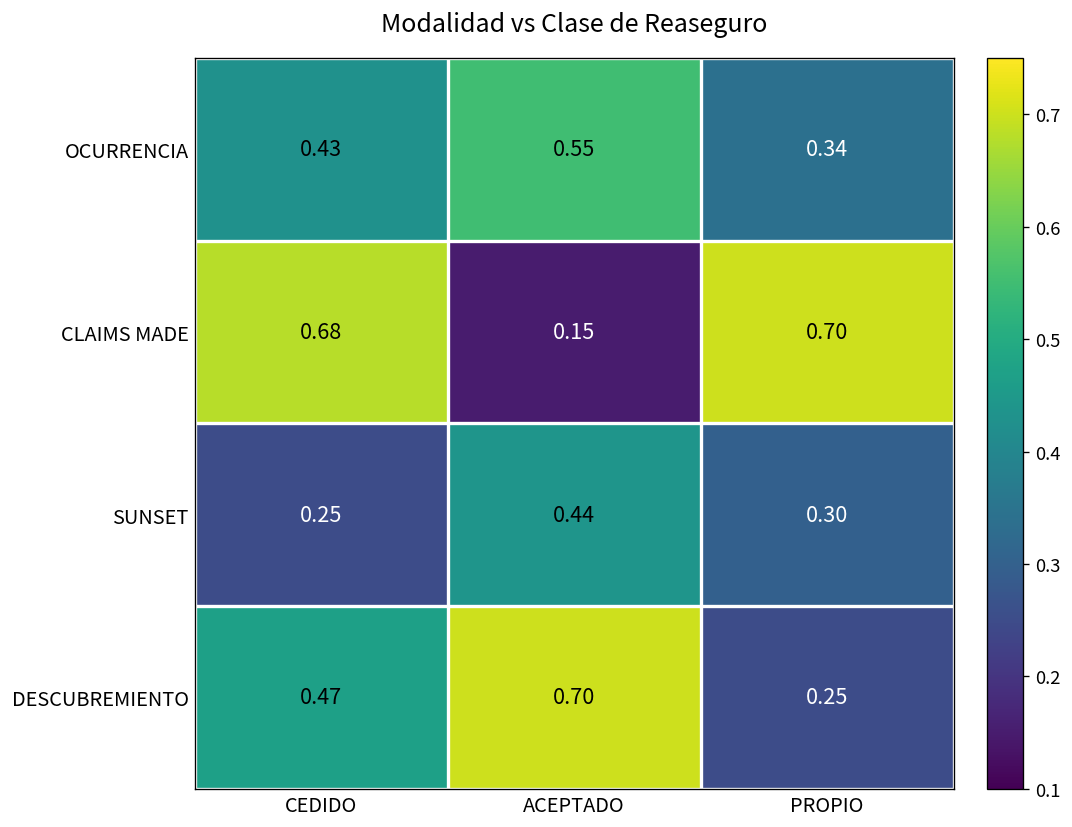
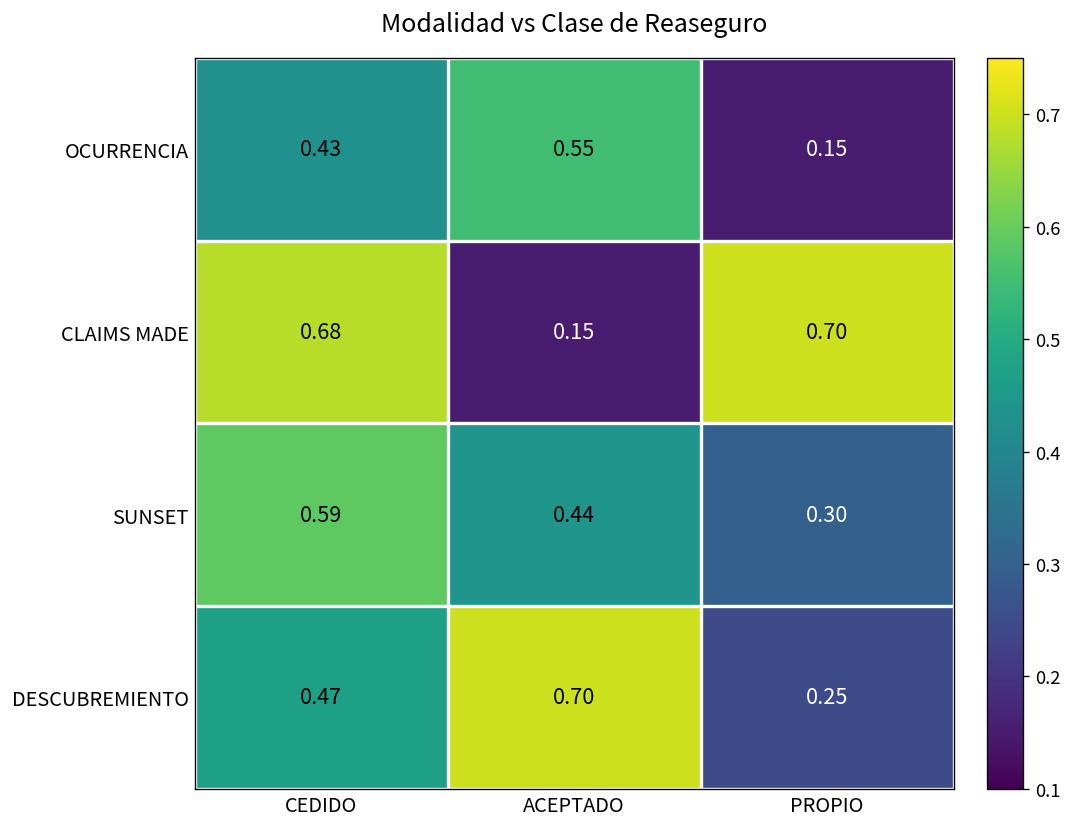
  {
    "OCURRENCIA": {
      "CEDIDO": 0.43,
      "ACEPTADO": 0.55,
-     "PROPIO": 0.34
+     "PROPIO": 0.15
    },
    "CLAIMS MADE": {
      "CEDIDO": 0.68,
      "ACEPTADO": 0.15,
      "PROPIO": 0.70
    },
    "SUNSET": {
-     "CEDIDO": 0.25,
+     "CEDIDO": 0.59,
      "ACEPTADO": 0.44,
      "PROPIO": 0.30
    },
    "DESCUBREMIENTO": {
      "CEDIDO": 0.47,
      "ACEPTADO": 0.70,
      "PROPIO": 0.25
    }
  }
